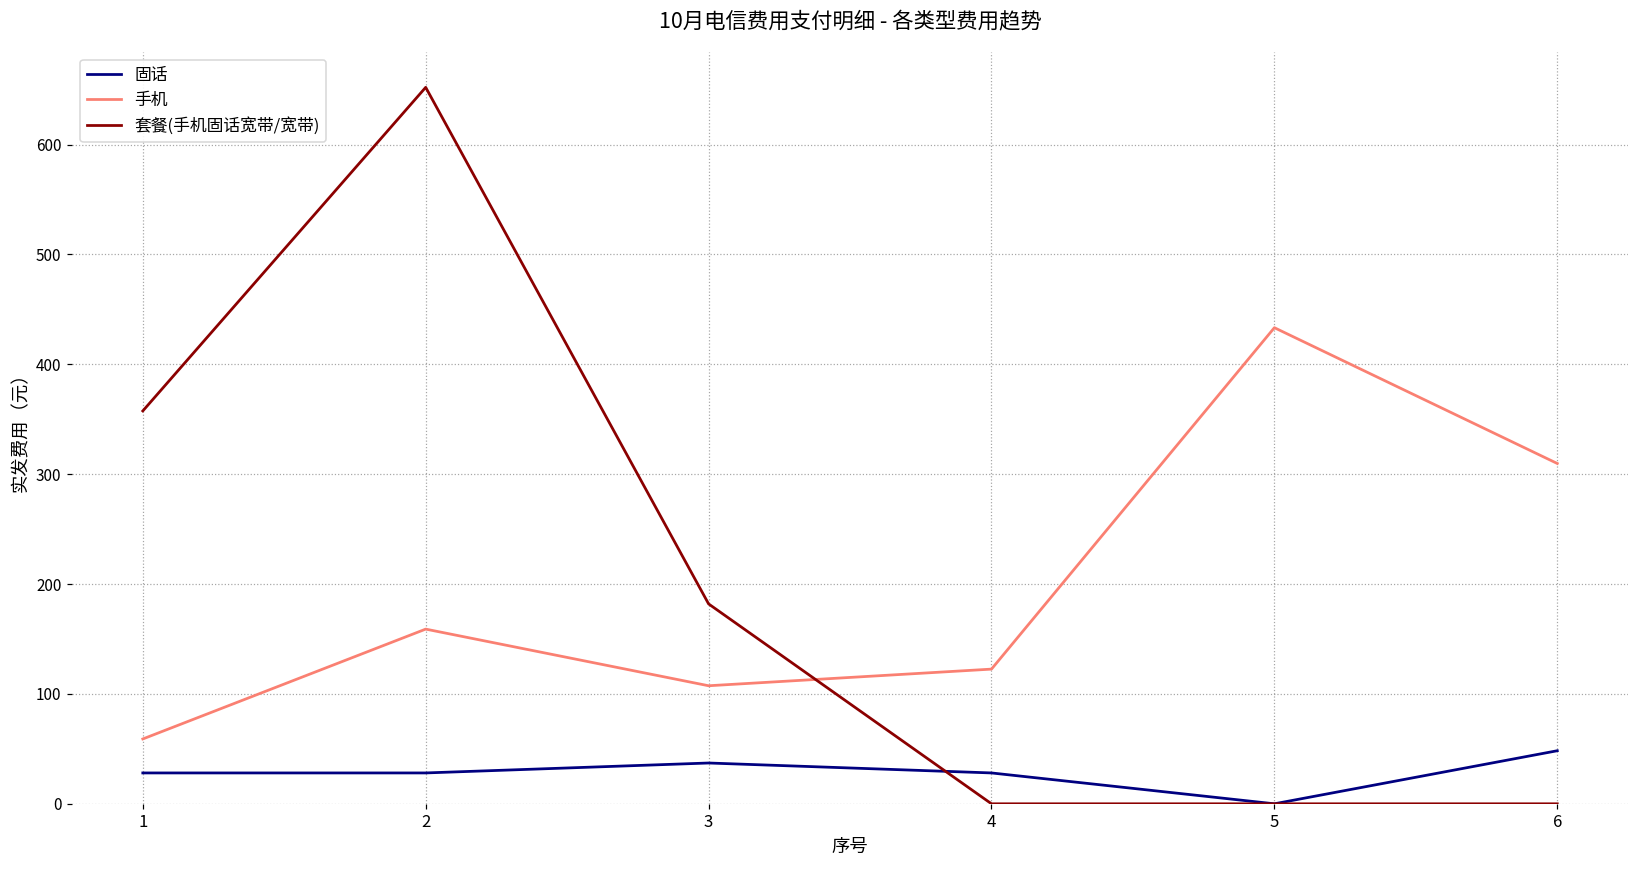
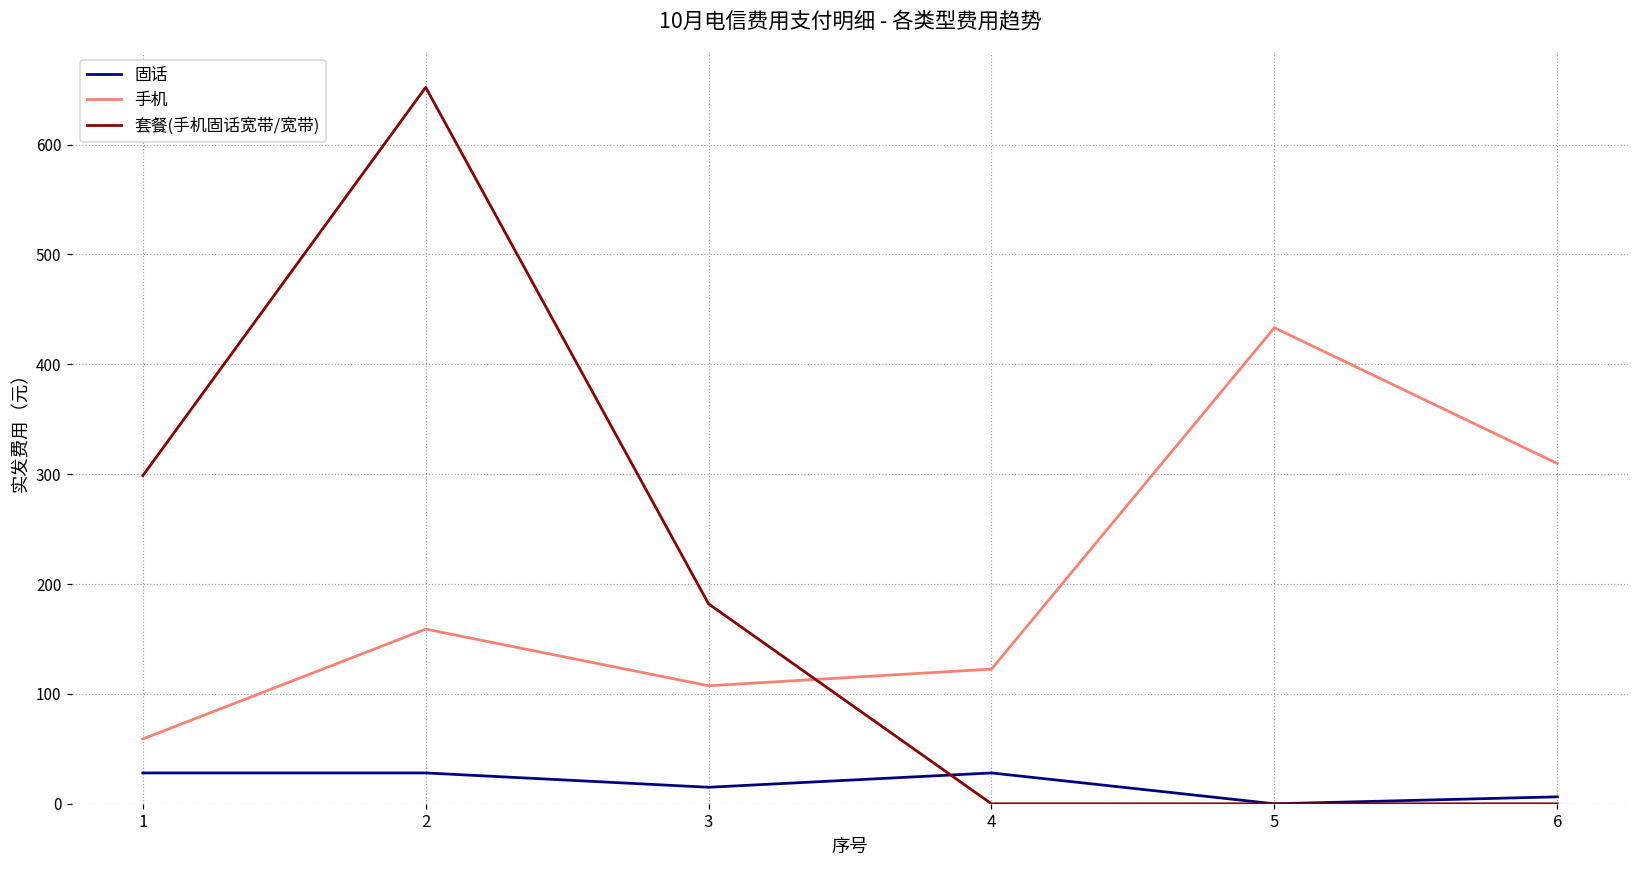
  {
    "固话": {
      "1": 30,
      "2": 30,
-     "3": 40,
+     "3": 20,
      "4": 30,
-     "6": 50
+     "6": 10
    },
    "手机": {
      "1": 60,
      "2": 160,
      "3": 110,
      "4": 120,
      "5": 430,
      "6": 310
    },
    "套餐(手机固话宽带/宽带)": {
-     "1": 360,
+     "1": 300,
      "2": 650,
      "3": 180,
      "4": 0,
      "6": 0
    }
  }
